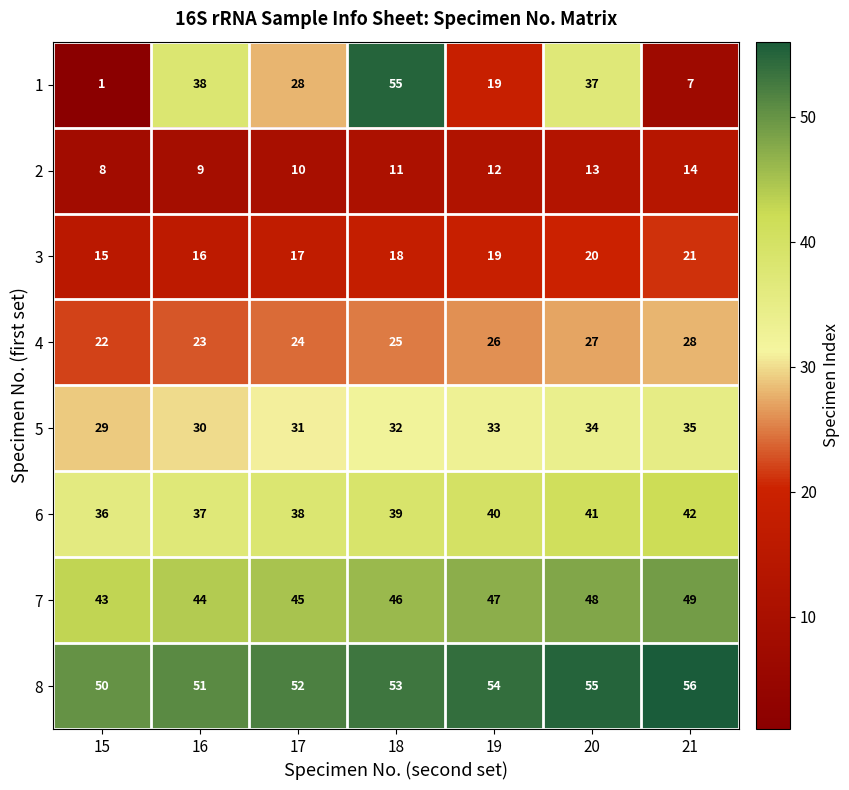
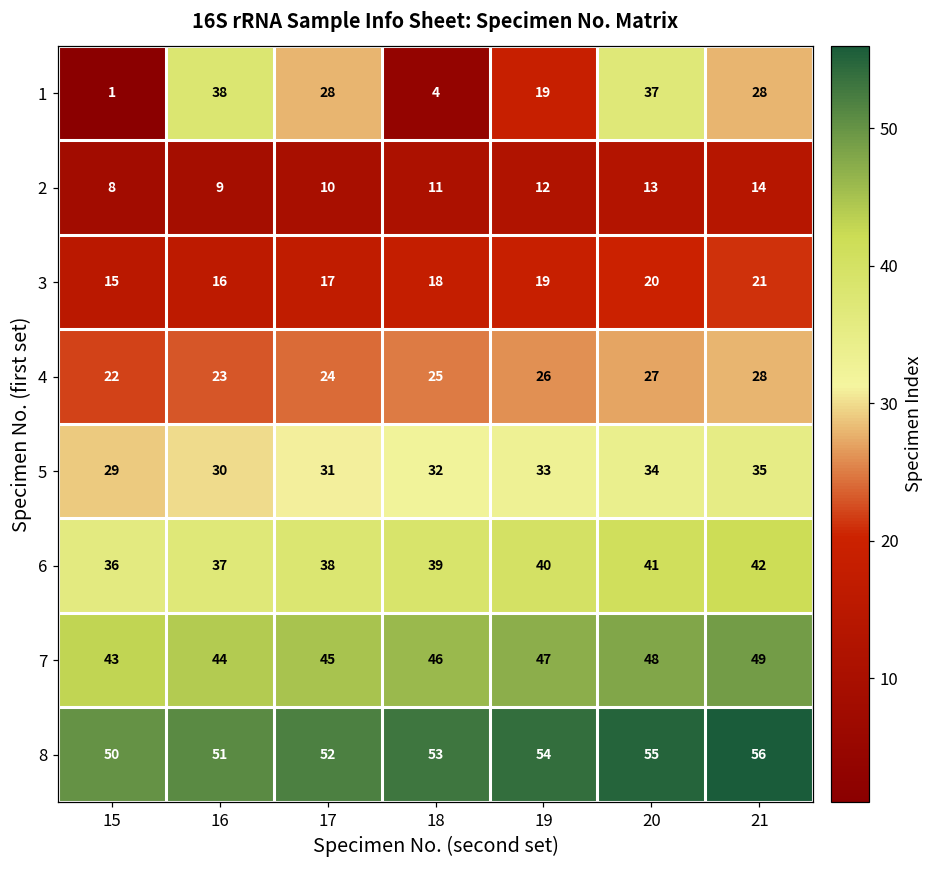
  {
    "1": {
      "15": 1,
      "16": 38,
      "17": 28,
-     "18": 55,
+     "18": 4,
      "19": 19,
      "20": 37,
-     "21": 7
+     "21": 28
    },
    "2": {
      "15": 8,
      "16": 9,
      "17": 10,
      "18": 11,
      "19": 12,
      "20": 13,
      "21": 14
    },
    "3": {
      "15": 15,
      "16": 16,
      "17": 17,
      "18": 18,
      "19": 19,
      "20": 20,
      "21": 21
    },
    "4": {
      "15": 22,
      "16": 23,
      "17": 24,
      "18": 25,
      "19": 26,
      "20": 27,
      "21": 28
    },
    "5": {
      "15": 29,
      "16": 30,
      "17": 31,
      "18": 32,
      "19": 33,
      "20": 34,
      "21": 35
    },
    "6": {
      "15": 36,
      "16": 37,
      "17": 38,
      "18": 39,
      "19": 40,
      "20": 41,
      "21": 42
    },
    "7": {
      "15": 43,
      "16": 44,
      "17": 45,
      "18": 46,
      "19": 47,
      "20": 48,
      "21": 49
    },
    "8": {
      "15": 50,
      "16": 51,
      "17": 52,
      "18": 53,
      "19": 54,
      "20": 55,
      "21": 56
    }
  }
